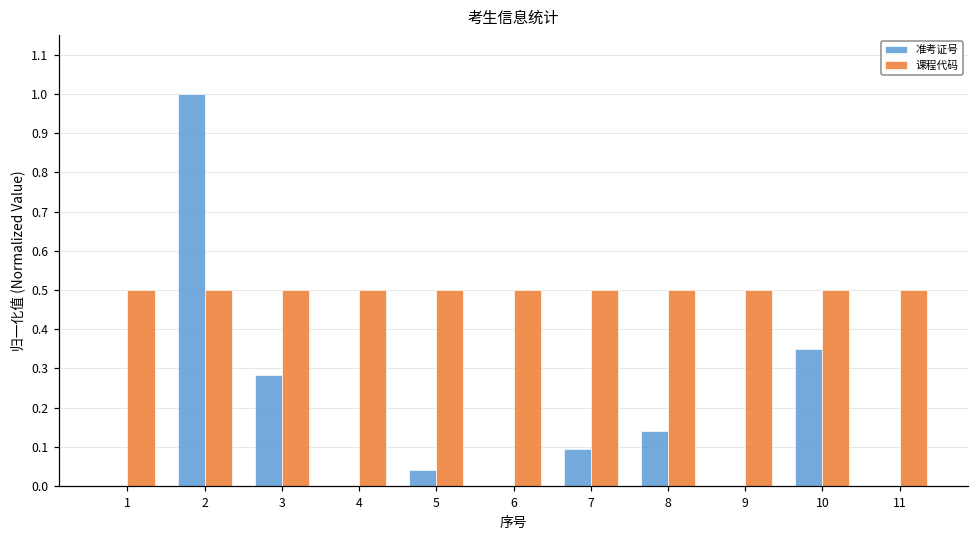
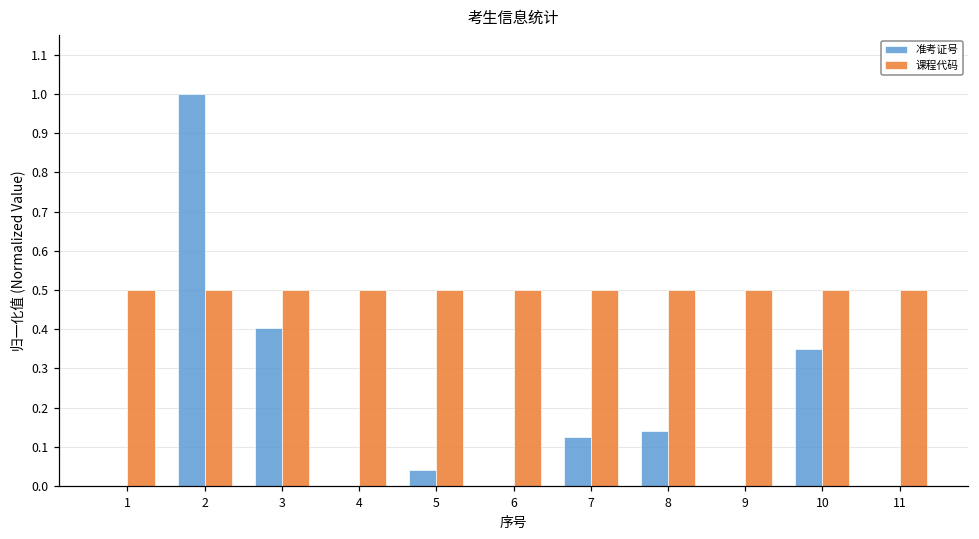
  {
    "准考证号": {
      "2": 1.00,
-     "3": 0.28,
+     "3": 0.40,
      "5": 0.04,
-     "7": 0.09,
+     "7": 0.12,
      "8": 0.14,
      "9": 0.00,
      "10": 0.35
    },
    "课程代码": {
      "1": 0.50,
      "2": 0.50,
      "3": 0.50,
      "4": 0.50,
      "5": 0.50,
      "6": 0.50,
      "7": 0.50,
      "8": 0.50,
      "9": 0.50,
      "10": 0.50,
      "11": 0.50
    }
  }
